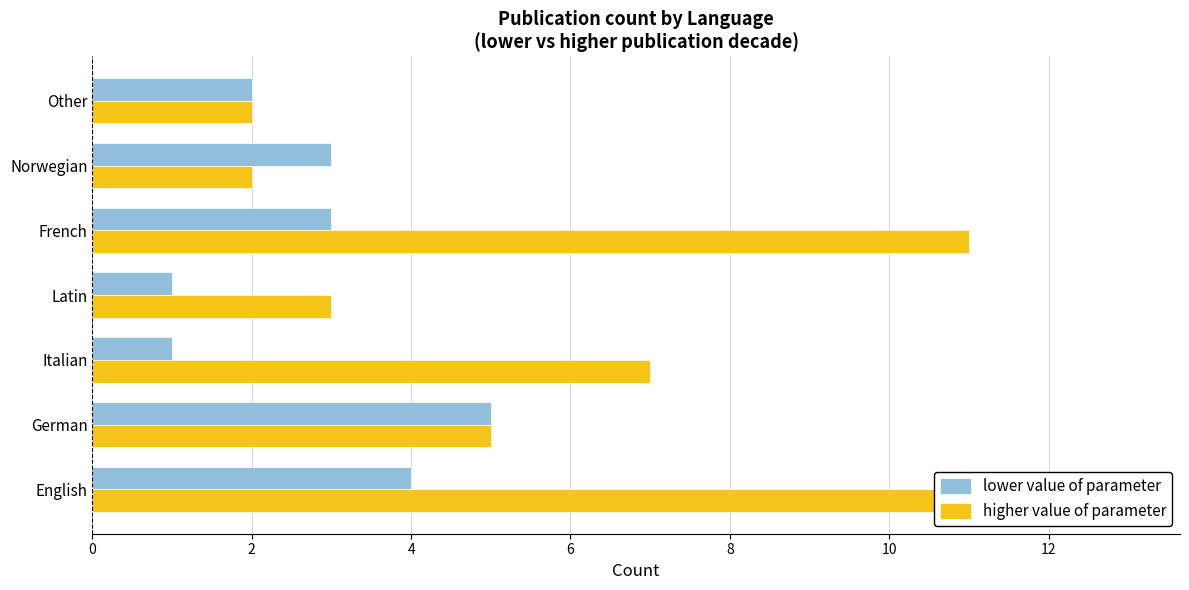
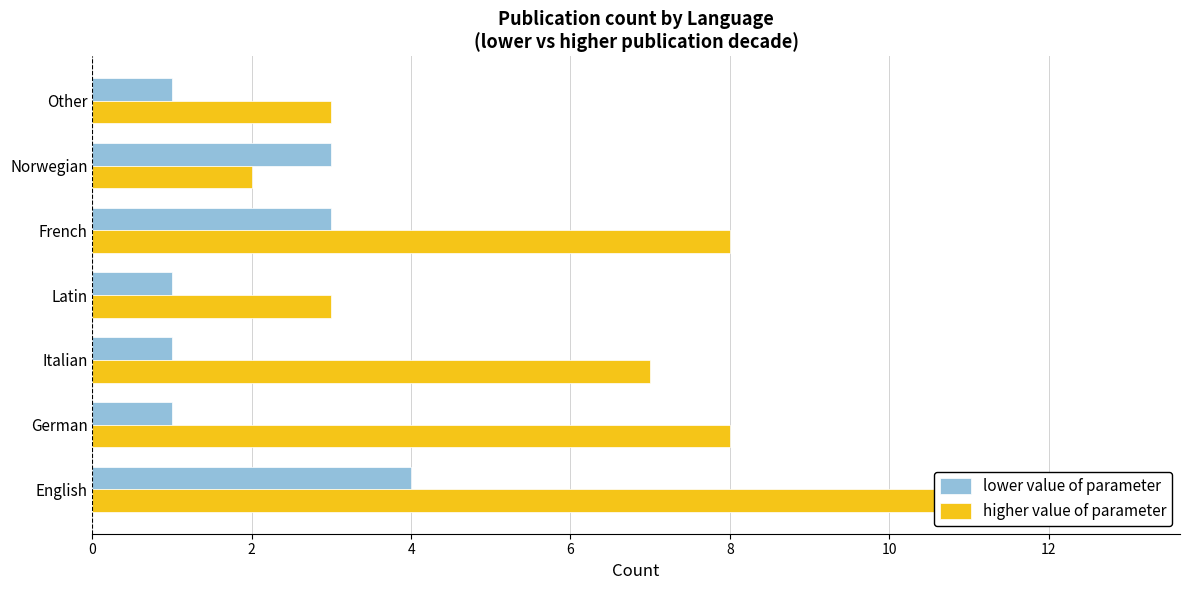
  {
    "lower value of parameter": {
-     "Other": 2,
+     "Other": 1,
      "Norwegian": 3,
      "French": 3,
      "Latin": 1,
      "Italian": 1,
-     "German": 5,
+     "German": 1,
      "English": 4
    },
    "higher value of parameter": {
-     "Other": 2,
+     "Other": 3,
      "Norwegian": 2,
-     "French": 11,
+     "French": 8,
      "Latin": 3,
      "Italian": 7,
-     "German": 5
+     "German": 8
    }
  }
